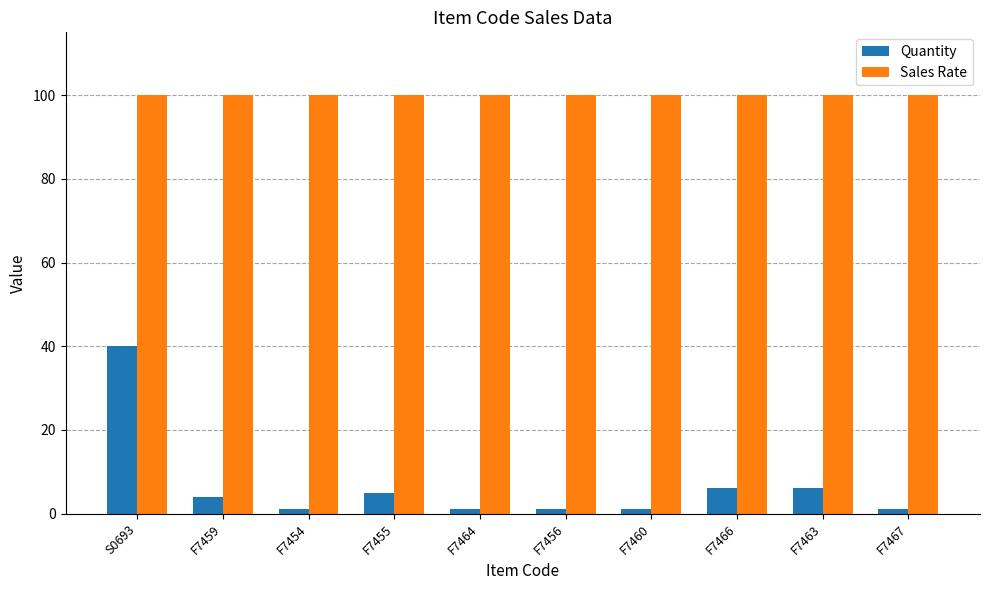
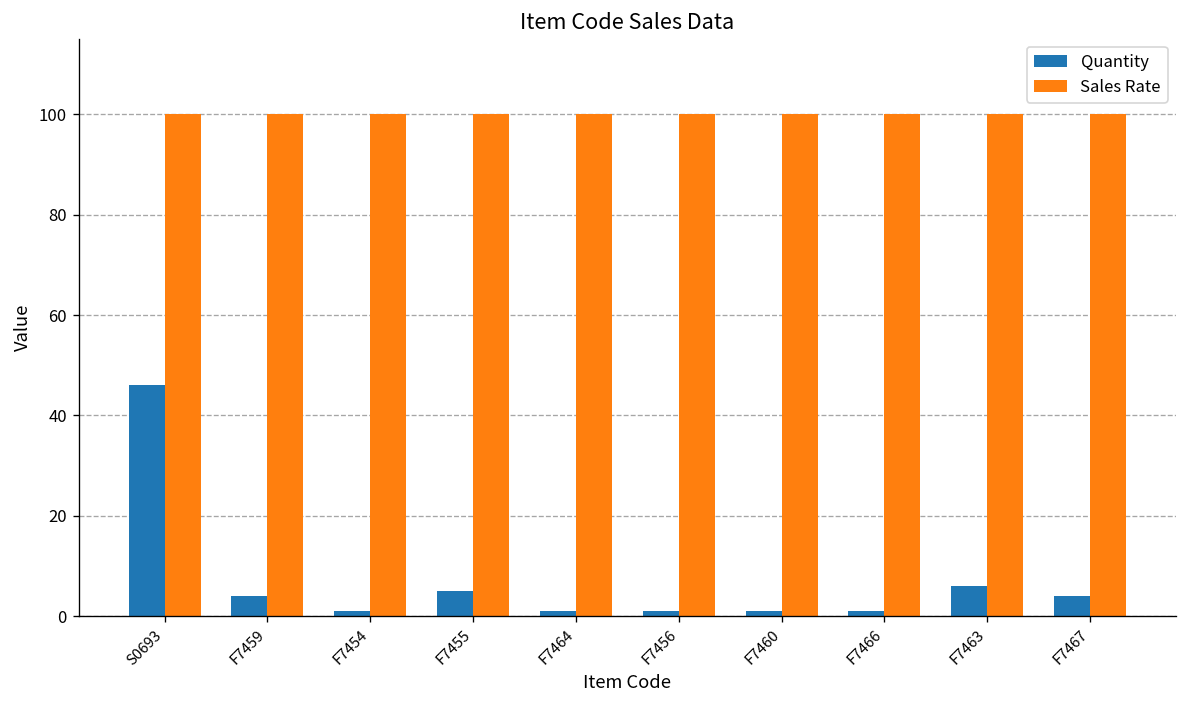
  {
    "Quantity": {
-     "S0693": 40,
+     "S0693": 46,
      "F7459": 4,
      "F7454": 1,
      "F7455": 5,
      "F7464": 1,
      "F7456": 1,
      "F7460": 1,
-     "F7466": 6,
+     "F7466": 1,
      "F7463": 6,
-     "F7467": 1
+     "F7467": 4
    },
    "Sales Rate": {
      "S0693": 100,
      "F7459": 100,
      "F7454": 100,
      "F7455": 100,
      "F7464": 100,
      "F7456": 100,
      "F7460": 100,
      "F7466": 100,
      "F7463": 100,
      "F7467": 100
    }
  }
